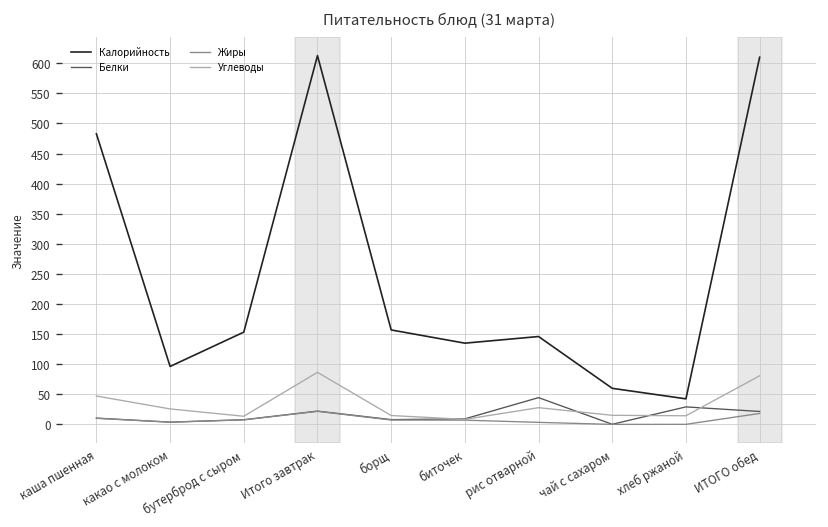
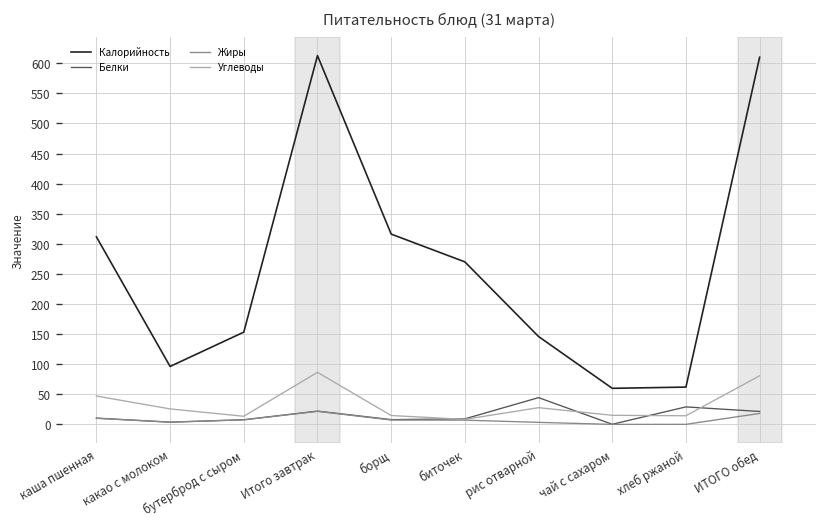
  {
    "Калорийность": {
-     "каша пшенная": 480,
+     "каша пшенная": 310,
      "какао с молоком": 100,
      "бутерброд с сыром": 150,
      "Итого завтрак": 610,
-     "борщ": 160,
-     "биточек": 140,
+     "борщ": 320,
+     "биточек": 270,
      "рис отварной": 150,
      "чай с сахаром": 60,
-     "хлеб ржаной": 40,
+     "хлеб ржаной": 60,
      "ИТОГО обед": 610
    },
    "Белки": {
      "рис отварной": 40,
      "хлеб ржаной": 30
    }
  }
